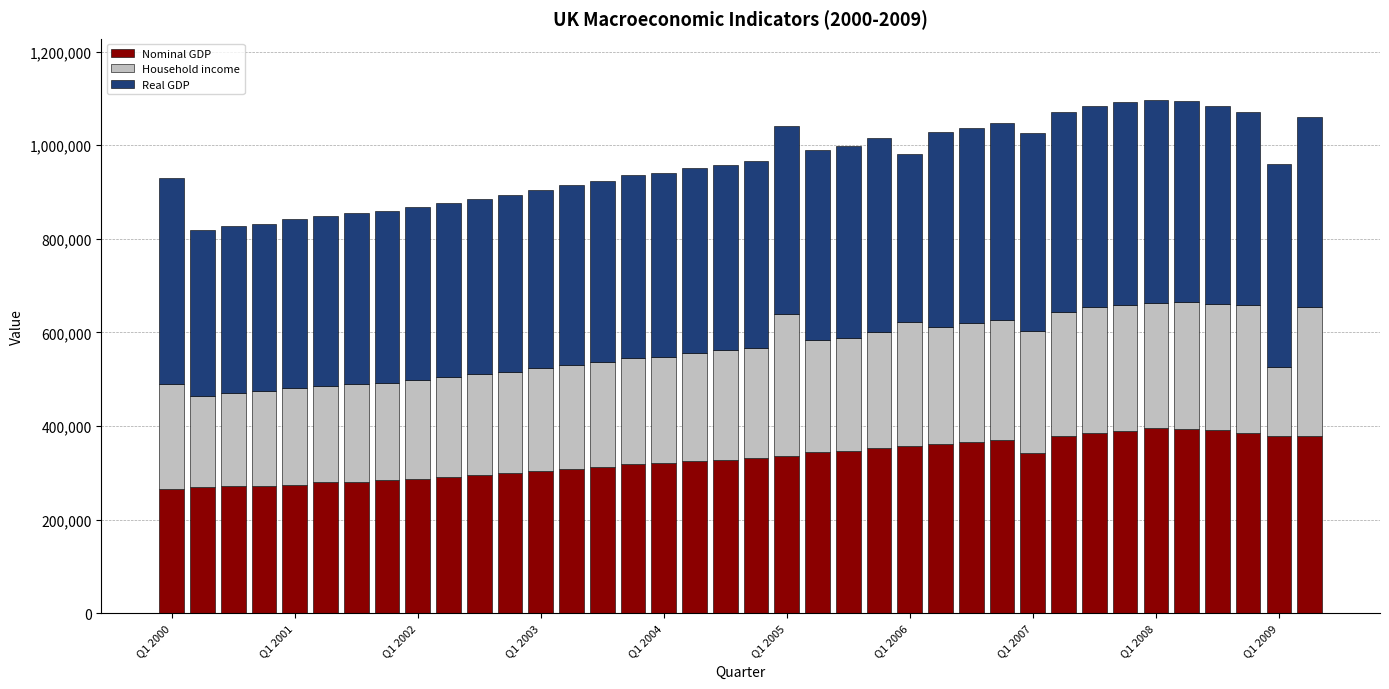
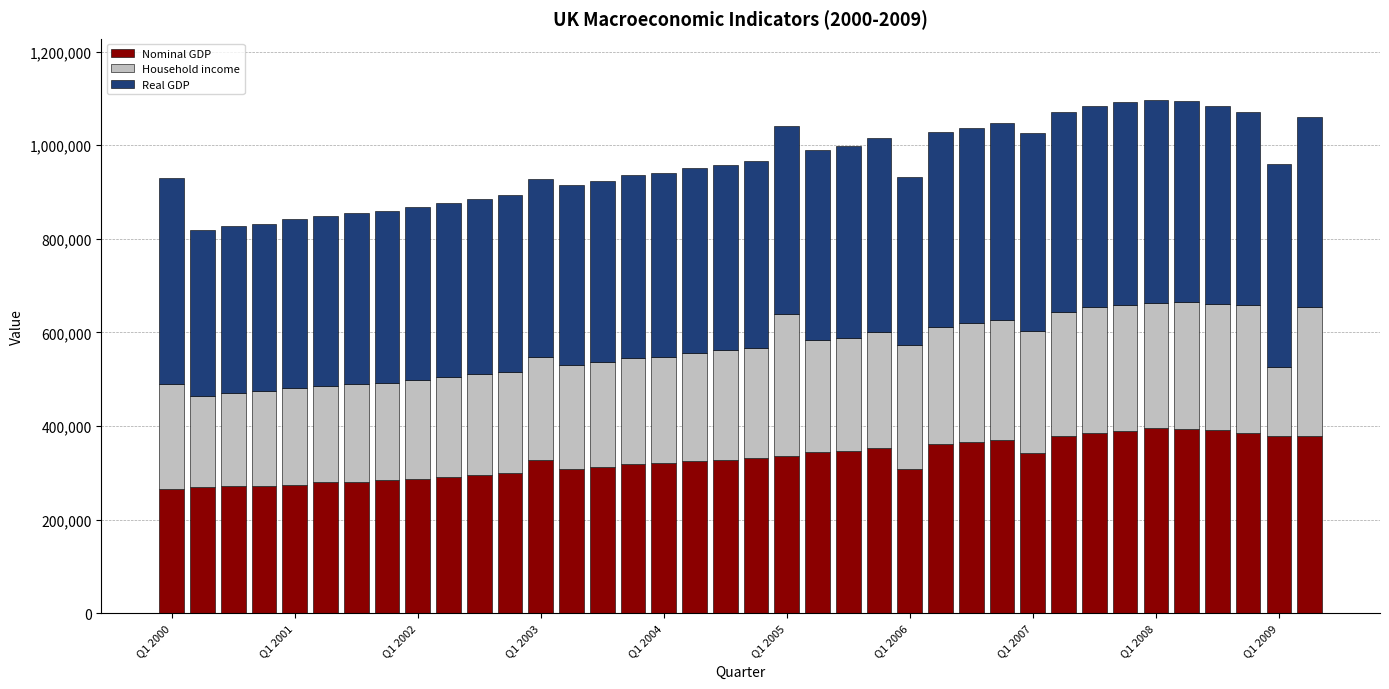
  {
    "Nominal GDP": {
      "Q1 2000": "270,000",
      "Q1 2001": "280,000",
      "Q1 2002": "290,000",
-     "Q1 2003": "300,000",
+     "Q1 2003": "330,000",
      "Q1 2004": "320,000",
      "Q1 2005": "340,000",
-     "Q1 2006": "360,000",
+     "Q1 2006": "310,000",
      "Q1 2007": "340,000",
      "Q1 2008": "390,000",
      "Q1 2009": "380,000"
    },
    "Household income": {
      "Q1 2000": "220,000",
      "Q1 2001": "210,000",
      "Q1 2002": "210,000",
      "Q1 2003": "220,000",
      "Q1 2004": "230,000",
      "Q1 2005": "300,000",
      "Q1 2006": "260,000",
      "Q1 2007": "260,000",
      "Q1 2008": "270,000",
      "Q1 2009": "150,000"
    },
    "Real GDP": {
      "Q1 2000": "440,000",
      "Q1 2001": "360,000",
      "Q1 2002": "370,000",
      "Q1 2003": "380,000",
      "Q1 2004": "390,000",
      "Q1 2005": "400,000",
      "Q1 2006": "360,000",
      "Q1 2007": "420,000",
      "Q1 2008": "430,000",
      "Q1 2009": "430,000"
    }
  }
